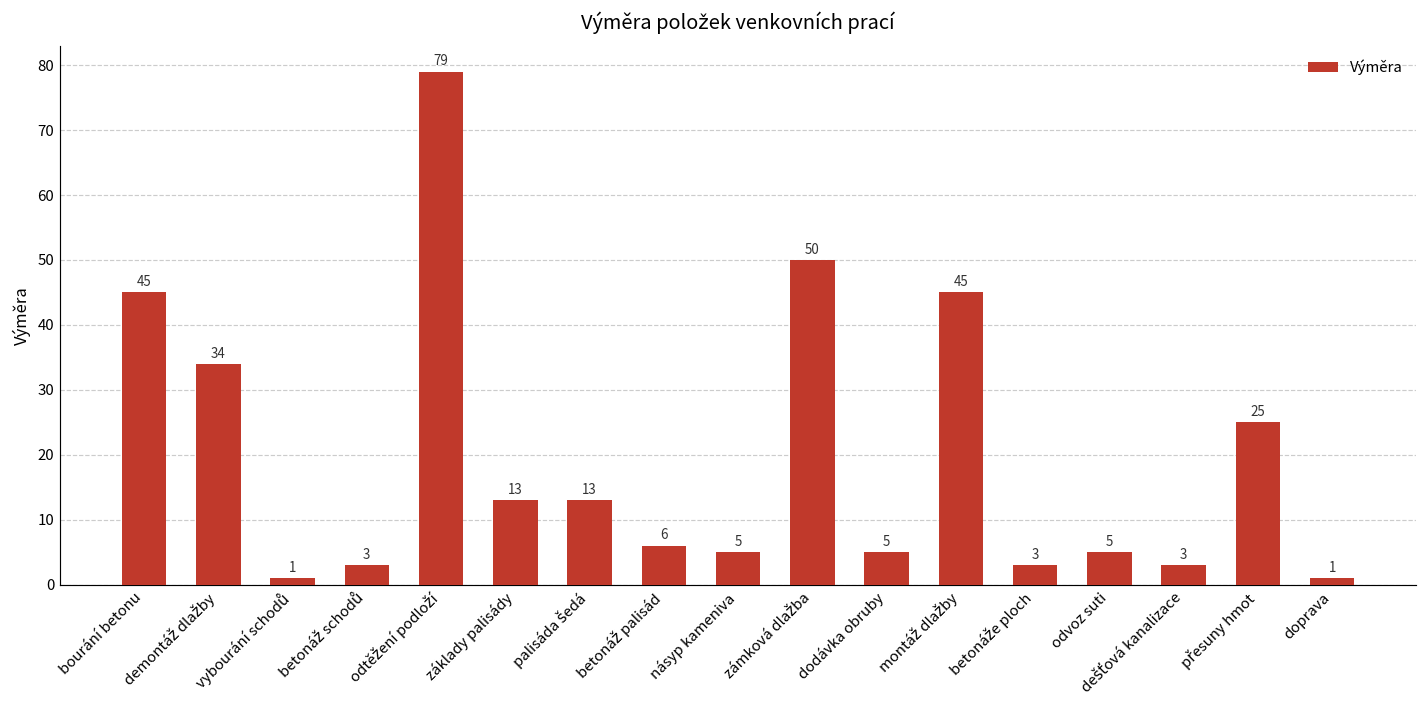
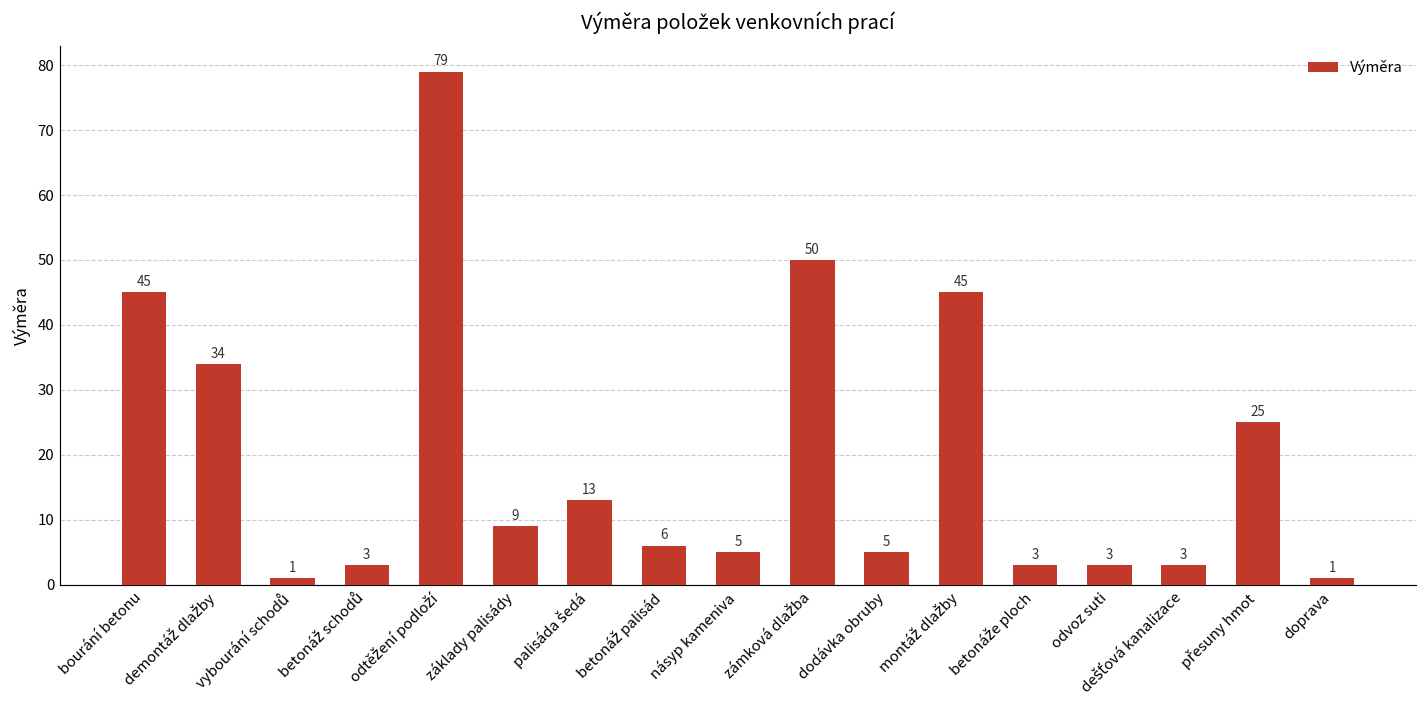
  {
    "bourání betonu": 45,
    "demontáž dlažby": 34,
    "vybourání schodů": 1,
    "betonáž schodů": 3,
    "odtěžení podloží": 79,
-   "základy palisády": 13,
+   "základy palisády": 9,
    "palisáda šedá": 13,
    "betonáž palisád": 6,
    "násyp kameniva": 5,
    "zámková dlažba": 50,
    "dodávka obruby": 5,
    "montáž dlažby": 45,
    "betonáže ploch": 3,
-   "odvoz suti": 5,
+   "odvoz suti": 3,
    "dešťová kanalizace": 3,
    "přesuny hmot": 25,
    "doprava": 1
  }
